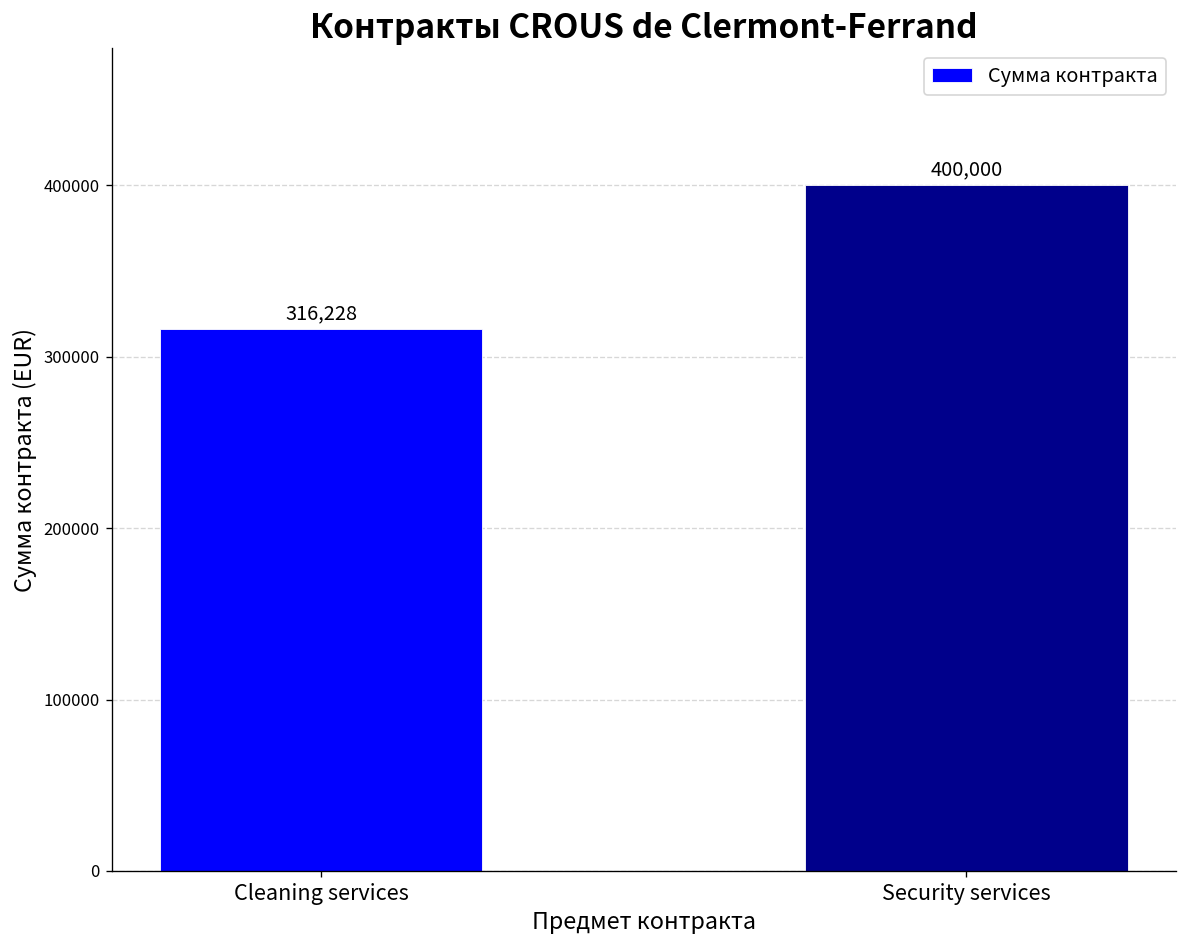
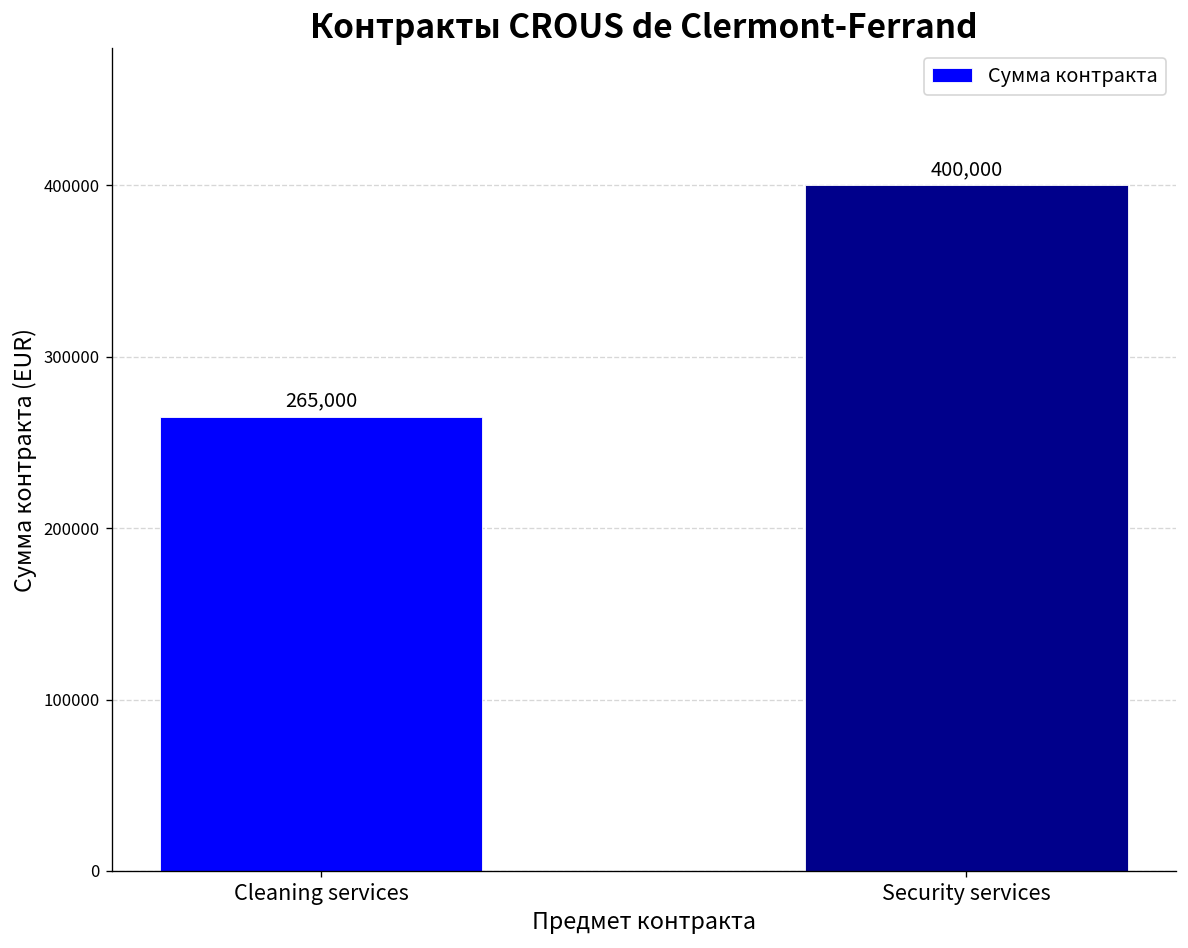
  {
-   "Cleaning services": "316,228",
+   "Cleaning services": "265,000",
    "Security services": "400,000"
  }
